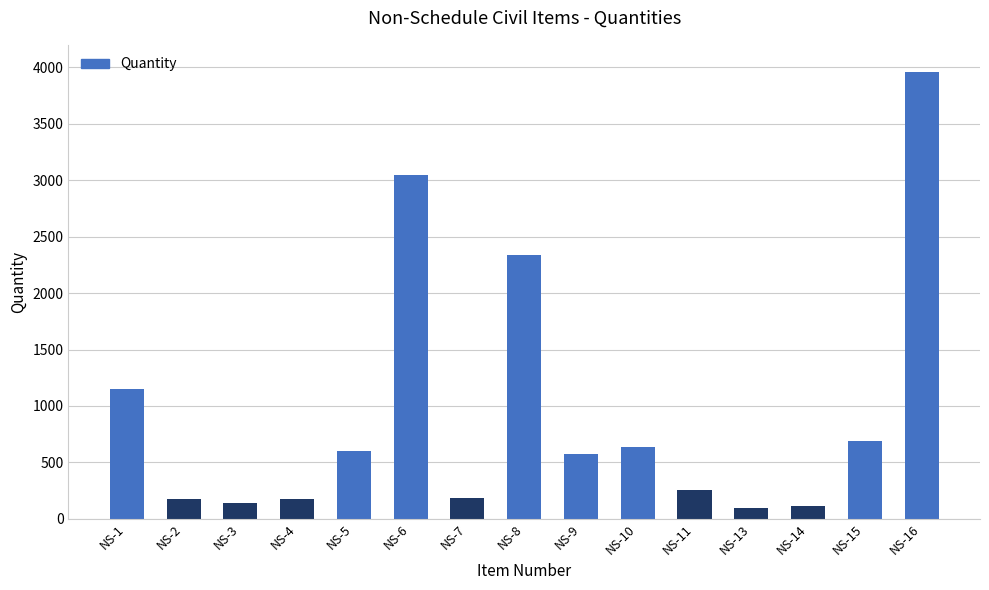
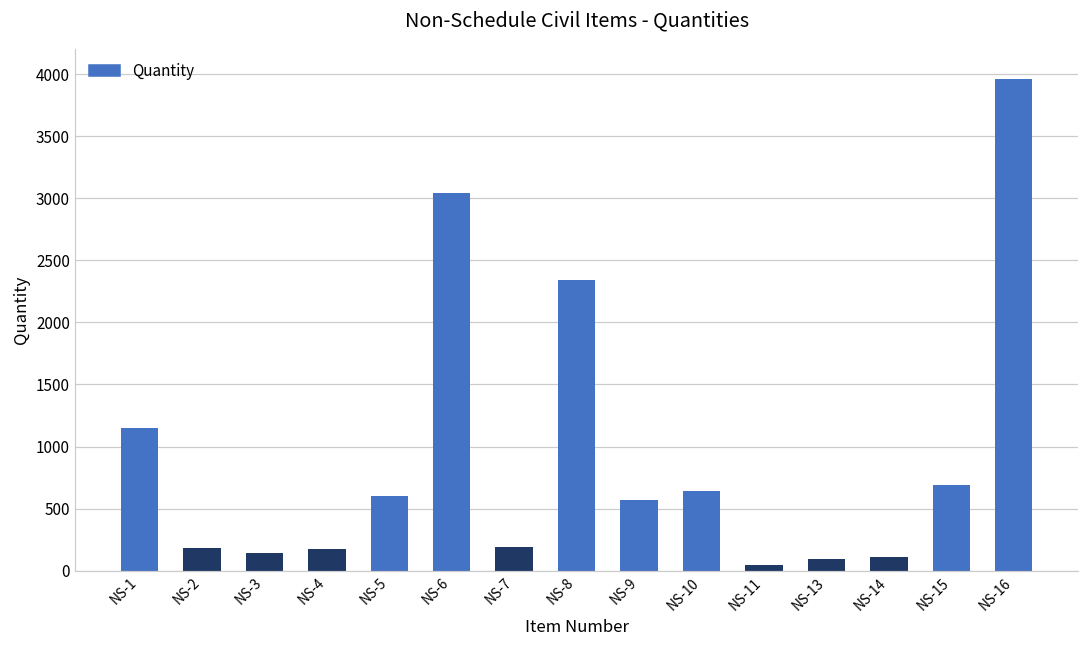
  {
    "NS-1": 1150,
    "NS-2": 180,
    "NS-3": 140,
    "NS-4": 170,
    "NS-5": 600,
    "NS-6": 3050,
    "NS-7": 190,
    "NS-8": 2340,
    "NS-9": 570,
    "NS-10": 640,
-   "NS-11": 260,
+   "NS-11": 40,
    "NS-13": 90,
    "NS-14": 110,
    "NS-15": 690,
    "NS-16": 3960
  }
